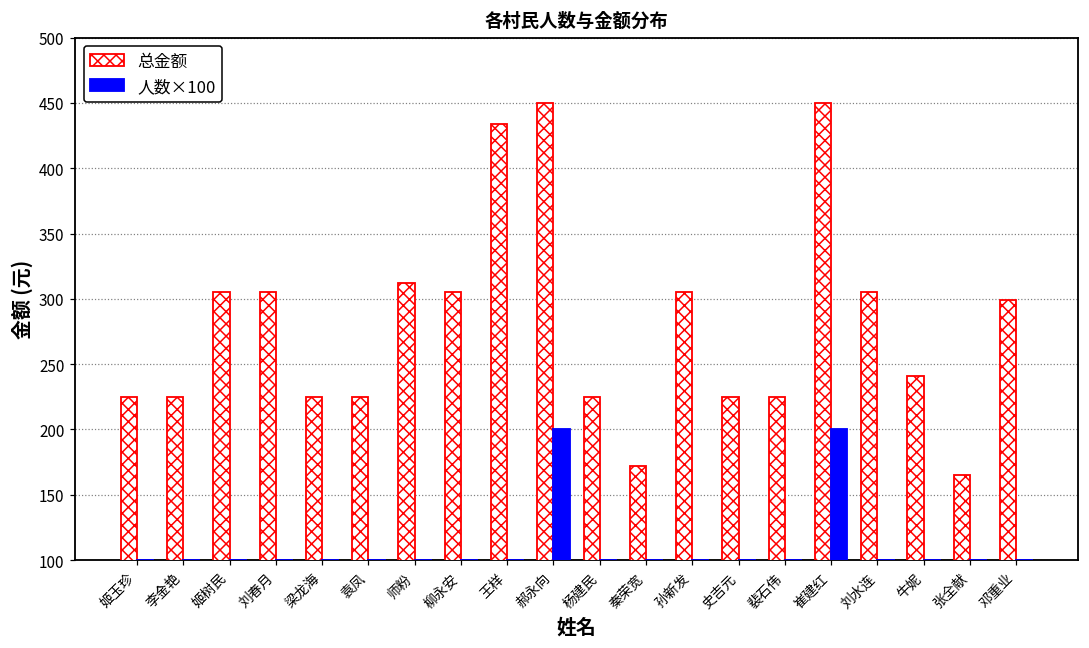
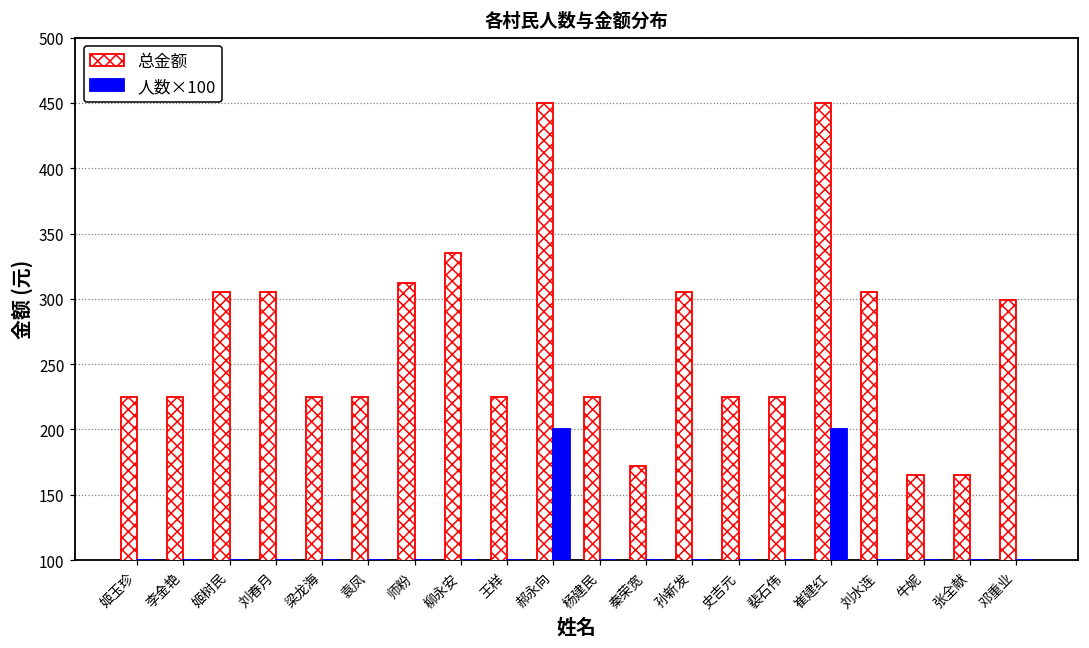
  {
    "总金额": {
      "姬玉珍": 225,
      "李金艳": 225,
      "姬树民": 305,
      "刘春月": 305,
      "梁龙海": 225,
      "袁凤": 225,
      "师粉": 312,
-     "柳永安": 305,
-     "王样": 434,
+     "柳永安": 335,
+     "王样": 225,
      "郝永向": 450,
      "杨建民": 225,
      "秦荣宽": 172,
      "孙新发": 305,
      "史吉元": 225,
      "裴石伟": 225,
      "崔建红": 450,
      "刘水连": 305,
-     "牛妮": 241,
+     "牛妮": 165,
      "张全献": 165,
      "邓重业": 299
    },
    "人数×100": {
      "姬玉珍": 100,
      "李金艳": 100,
      "姬树民": 100,
      "刘春月": 100,
      "梁龙海": 100,
      "袁凤": 100,
      "师粉": 100,
      "柳永安": 100,
      "王样": 100,
      "郝永向": 200,
      "杨建民": 100,
      "秦荣宽": 100,
      "孙新发": 100,
      "史吉元": 100,
      "裴石伟": 100,
      "崔建红": 200,
      "刘水连": 100,
      "牛妮": 100,
      "张全献": 100,
      "邓重业": 100
    }
  }
